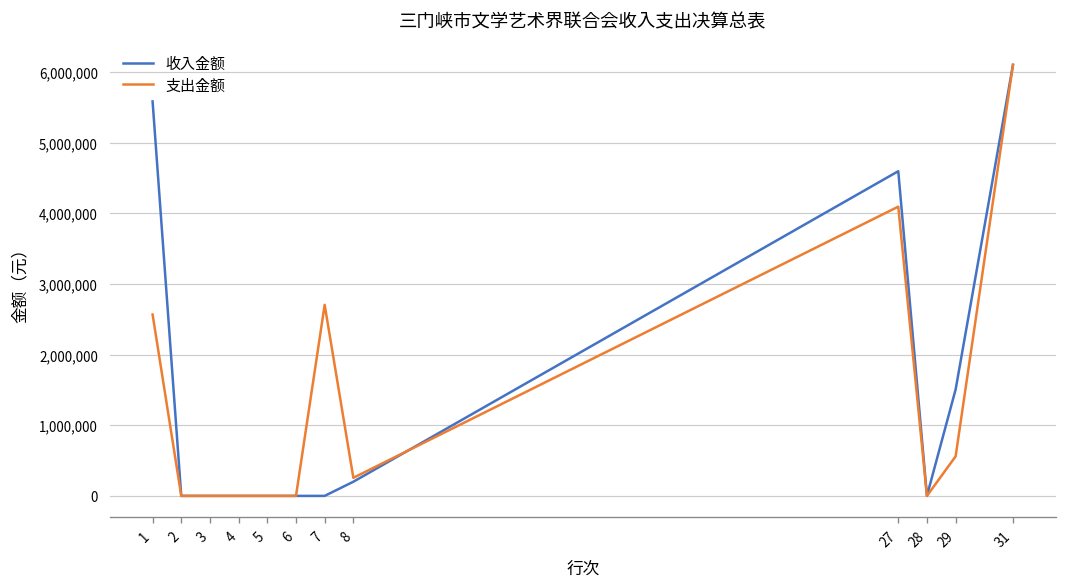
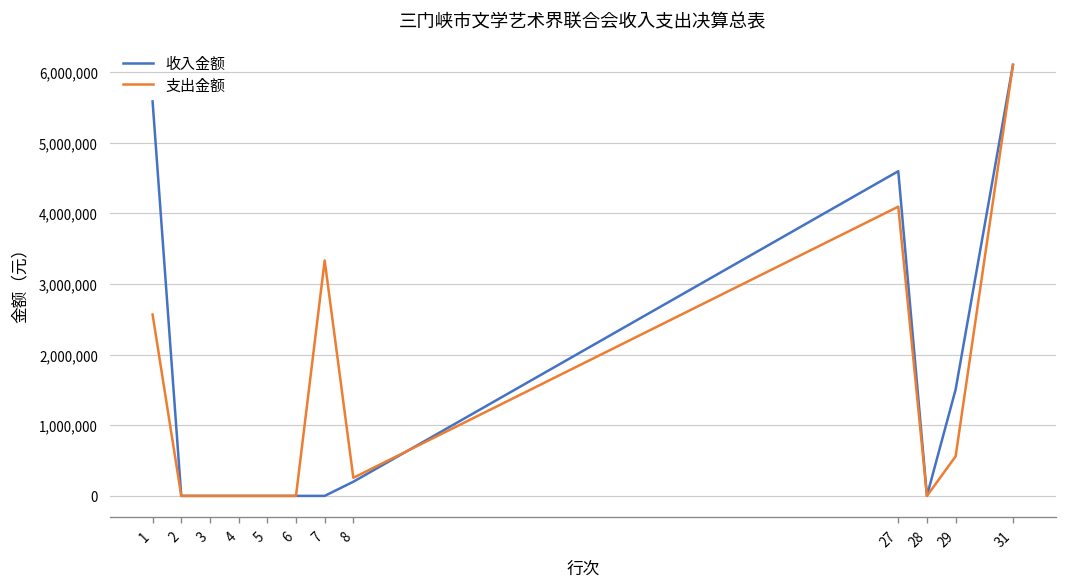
  {
    "收入金额": {
      "1": "5,600,000",
      "7": "0",
      "8": "200,000",
      "27": "4,600,000",
      "29": "1,500,000"
    },
    "支出金额": {
      "1": "2,600,000",
-     "7": "2,700,000",
+     "7": "3,300,000",
      "8": "300,000",
      "27": "4,100,000",
      "29": "600,000"
    }
  }
